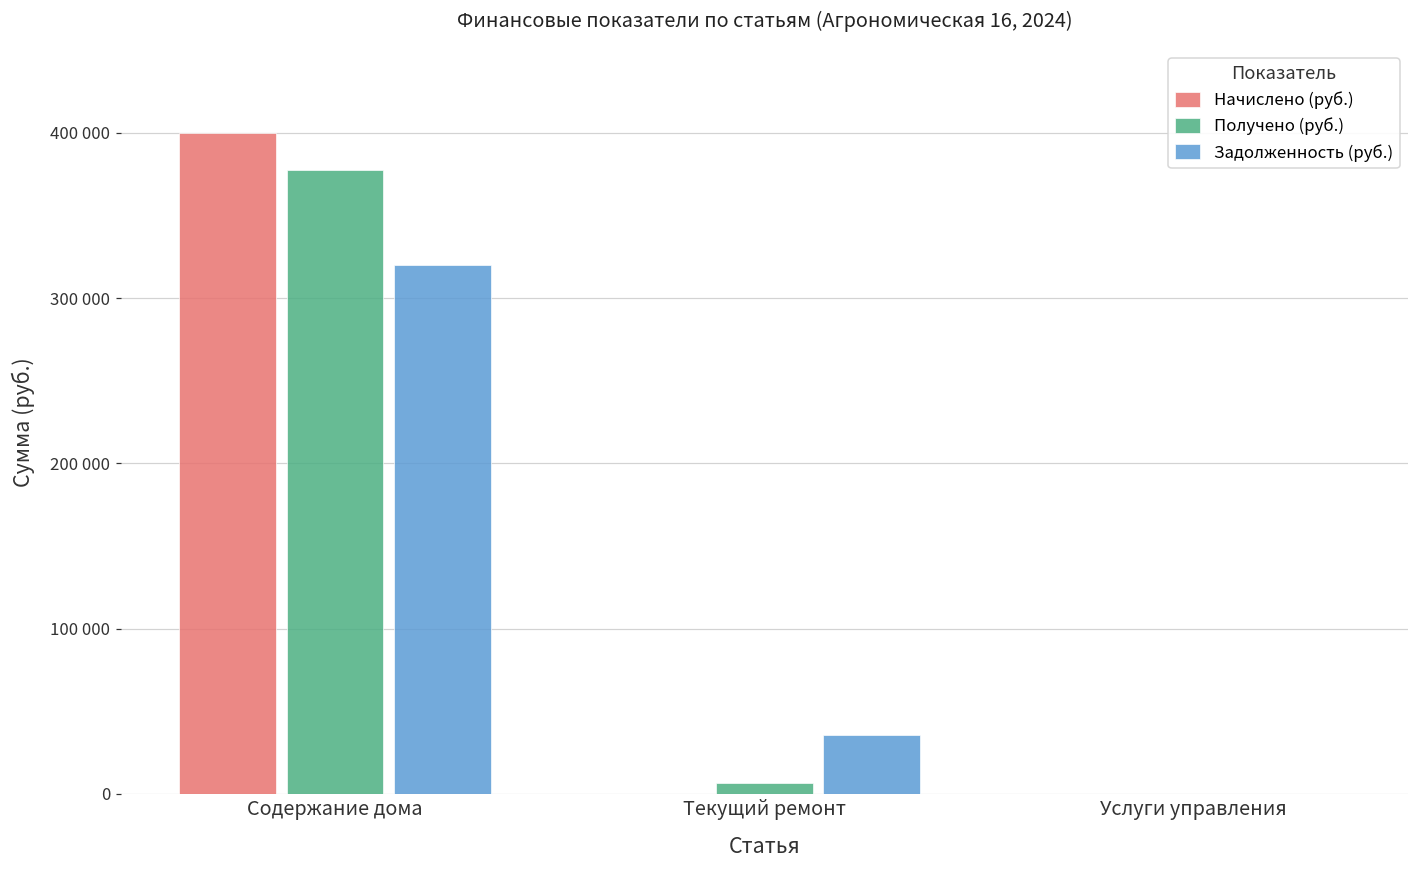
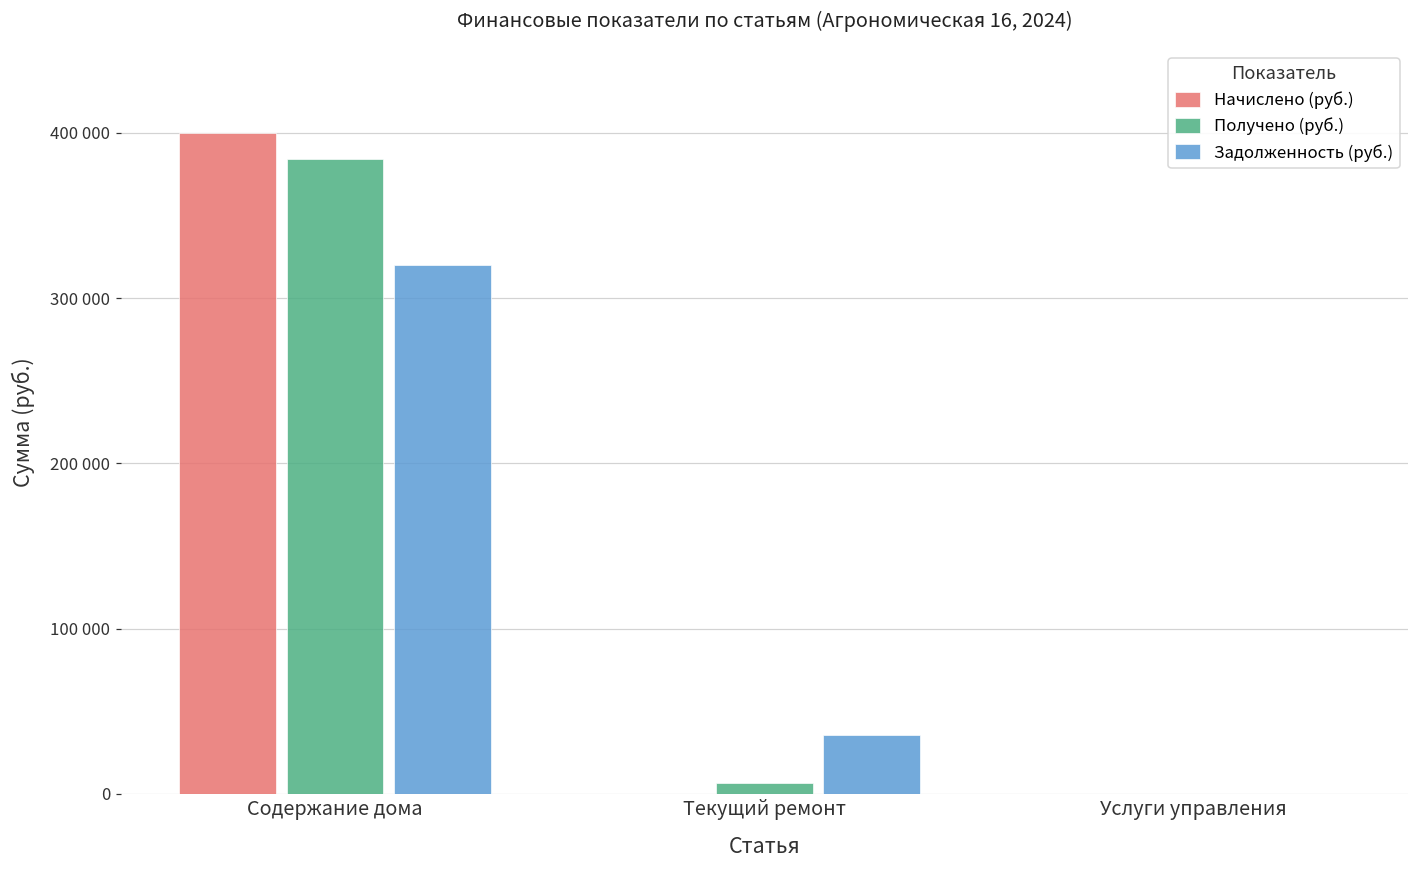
  {
    "Начислено (руб.)": {
      "Содержание дома": 400000,
      "Текущий ремонт": 0,
      "Услуги управления": 0
    },
    "Получено (руб.)": {
-     "Содержание дома": 377000,
+     "Содержание дома": 384000,
      "Текущий ремонт": 7000,
      "Услуги управления": 0
    },
    "Задолженность (руб.)": {
      "Содержание дома": 320000,
      "Текущий ремонт": 35000,
      "Услуги управления": 0
    }
  }
